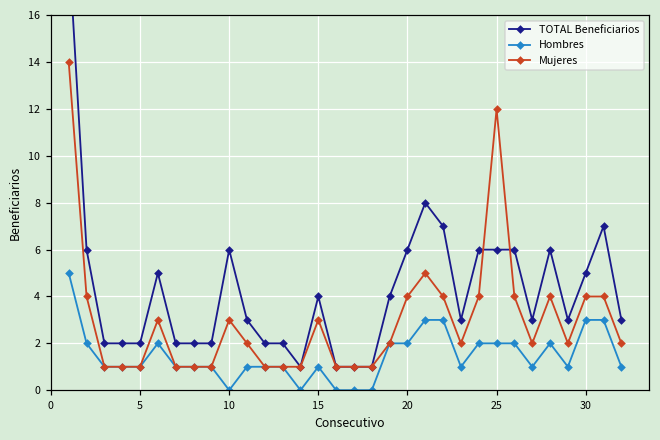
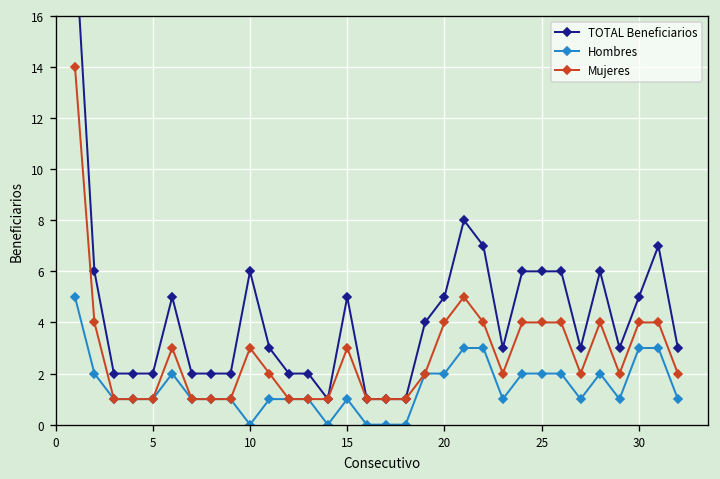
  {
    "TOTAL Beneficiarios": {
      "5": 2,
      "10": 6,
-     "15": 4,
-     "20": 6,
+     "15": 5,
+     "20": 5,
      "25": 6,
      "30": 5
    },
    "Hombres": {
      "10": 0,
      "15": 1,
      "20": 2,
      "25": 2,
      "30": 3
    },
    "Mujeres": {
      "10": 3,
      "15": 3,
      "20": 4,
-     "25": 12,
+     "25": 4,
      "30": 4
    }
  }
